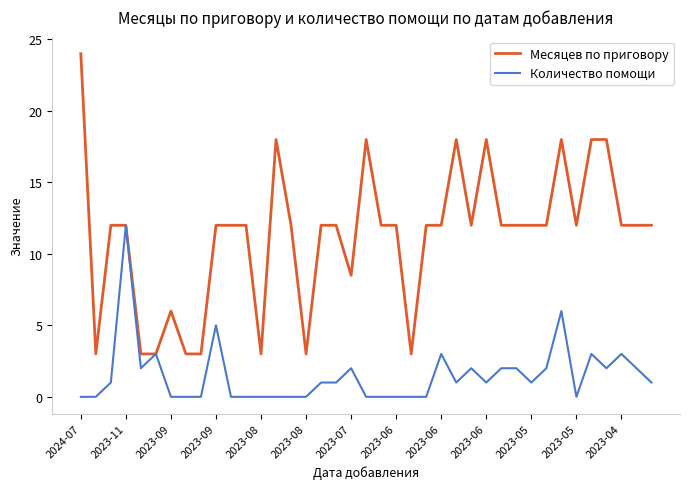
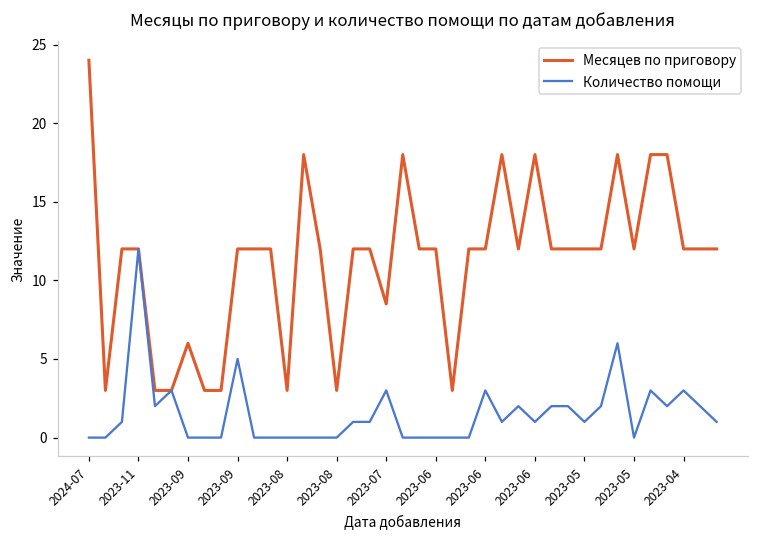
  {
    "Месяцев по приговору": {
      "2024-07": 24,
      "2023-07": 8.5
    },
    "Количество помощи": {
      "2024-07": 0,
-     "2023-07": 2
+     "2023-07": 3
    }
  }
